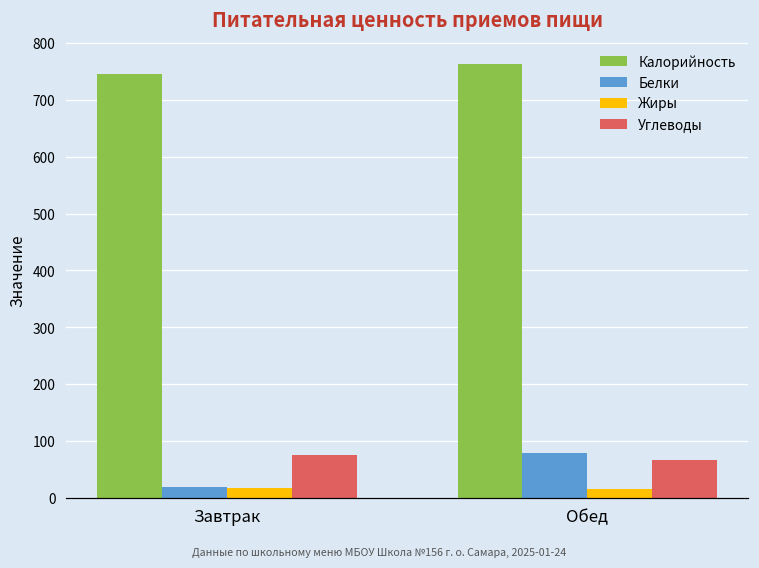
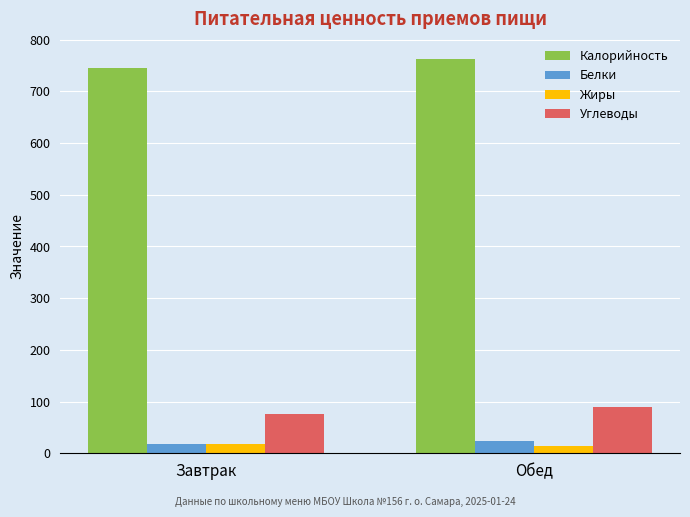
  {
    "Калорийность": {
      "Завтрак": 750,
      "Обед": 760
    },
    "Белки": {
      "Завтрак": 20,
-     "Обед": 80
+     "Обед": 20
    },
    "Жиры": {
      "Завтрак": 20,
      "Обед": 10
    },
    "Углеводы": {
      "Завтрак": 80,
-     "Обед": 70
+     "Обед": 90
    }
  }
